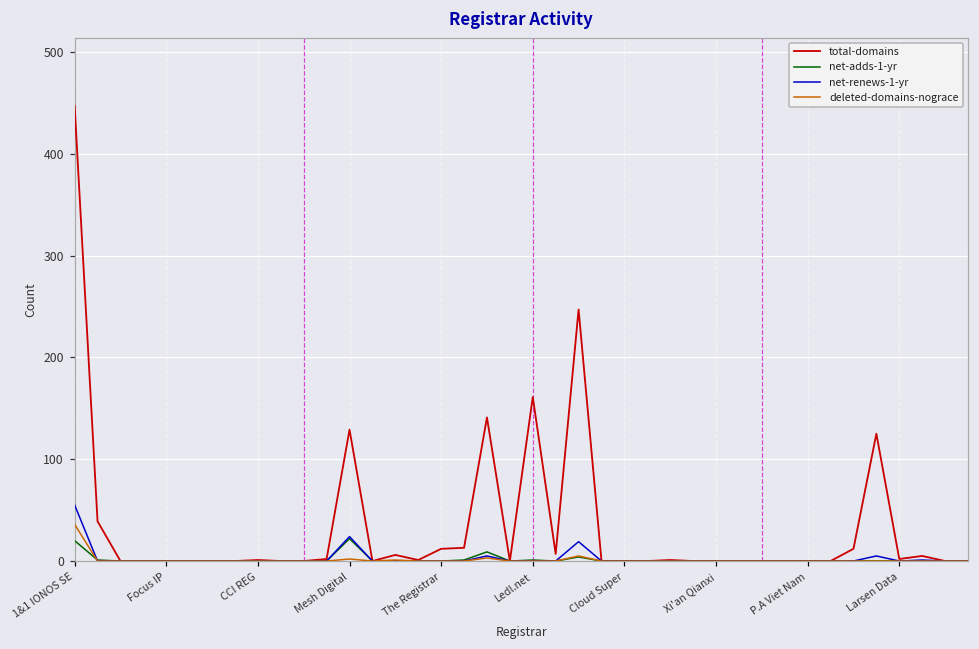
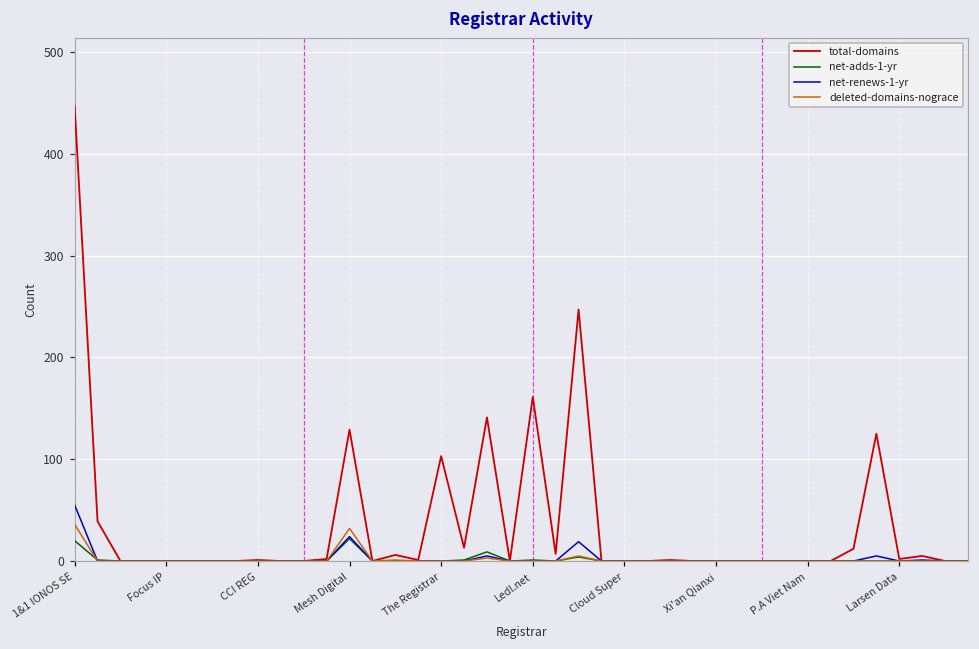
  {
    "total-domains": {
      "1&1 IONOS SE": 450,
      "Mesh Digital": 130,
-     "The Registrar": 10,
+     "The Registrar": 100,
      "Ledl.net": 160
    },
    "net-adds-1-yr": {
      "1&1 IONOS SE": 20
    },
    "net-renews-1-yr": {
      "1&1 IONOS SE": 60
    },
    "deleted-domains-nograce": {
      "1&1 IONOS SE": 40,
-     "Mesh Digital": 0
+     "Mesh Digital": 30
    }
  }
